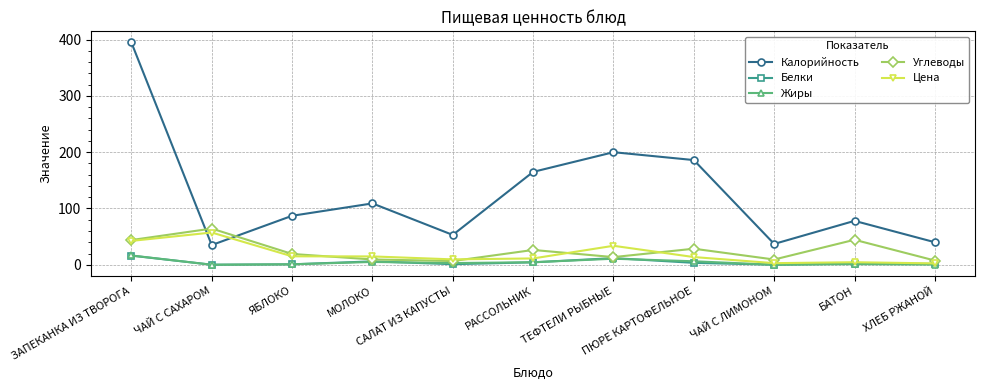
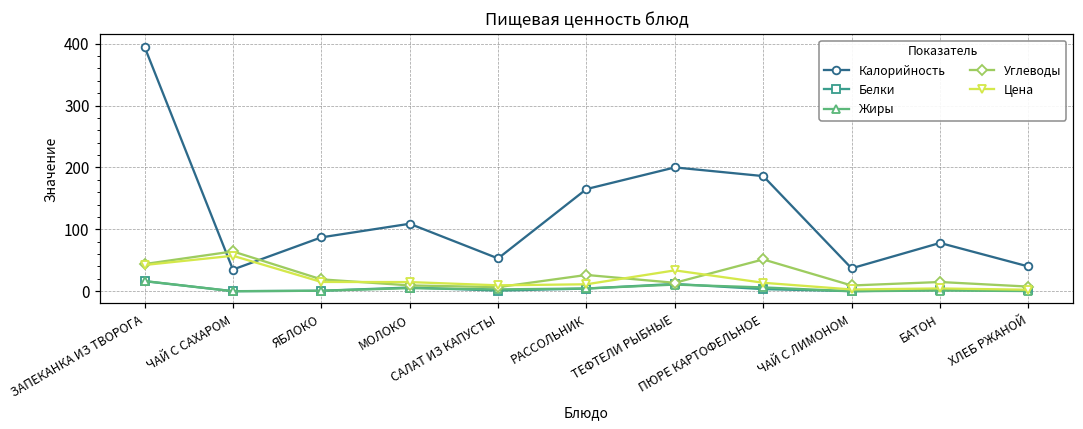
  {
    "Углеводы": {
      "ЧАЙ С САХАРОМ": 60,
      "РАССОЛЬНИК": 30,
-     "ПЮРЕ КАРТОФЕЛЬНОЕ": 30,
+     "ПЮРЕ КАРТОФЕЛЬНОЕ": 50,
      "ЧАЙ С ЛИМОНОМ": 10,
-     "БАТОН": 40,
+     "БАТОН": 10,
      "ХЛЕБ РЖАНОЙ": 10
    },
    "Цена": {
      "ЧАЙ С САХАРОМ": 60,
      "МОЛОКО": 10,
      "РАССОЛЬНИК": 10,
      "ТЕФТЕЛИ РЫБНЫЕ": 30,
      "ПЮРЕ КАРТОФЕЛЬНОЕ": 10
    }
  }
